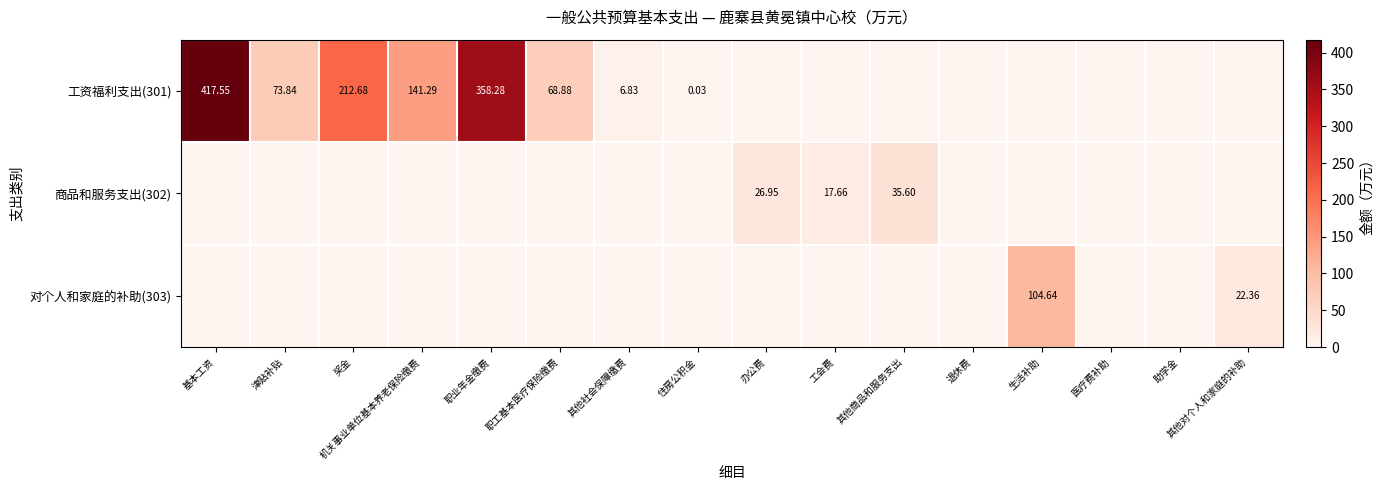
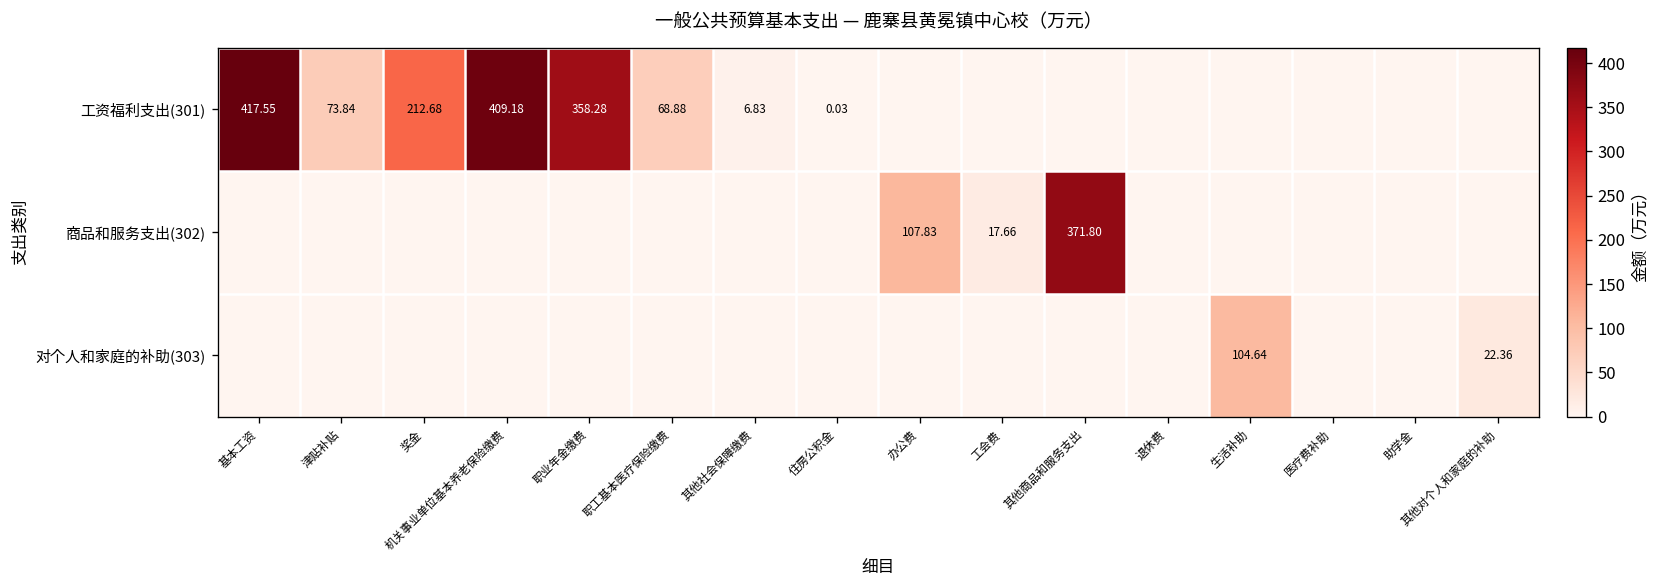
  {
    "工资福利支出(301)": {
      "基本工资": 417.55,
      "津贴补贴": 73.84,
      "奖金": 212.68,
-     "机关事业单位基本养老保险缴费": 141.29,
+     "机关事业单位基本养老保险缴费": 409.18,
      "职业年金缴费": 358.28,
      "职工基本医疗保险缴费": 68.88,
      "其他社会保障缴费": 6.83,
      "住房公积金": 0.03
    },
    "商品和服务支出(302)": {
-     "办公费": 26.95,
+     "办公费": 107.83,
      "工会费": 17.66,
-     "其他商品和服务支出": 35.60
+     "其他商品和服务支出": 371.80
    },
    "对个人和家庭的补助(303)": {
      "生活补助": 104.64,
      "其他对个人和家庭的补助": 22.36
    }
  }
